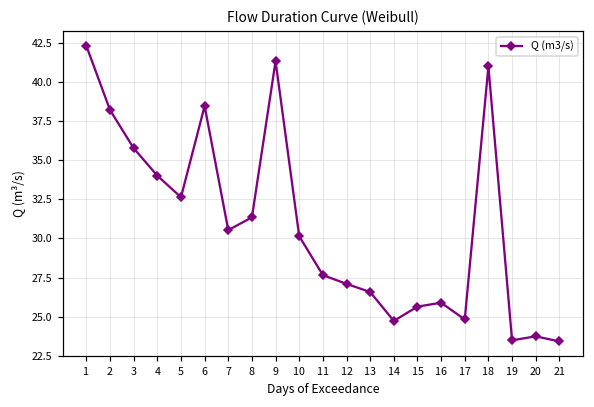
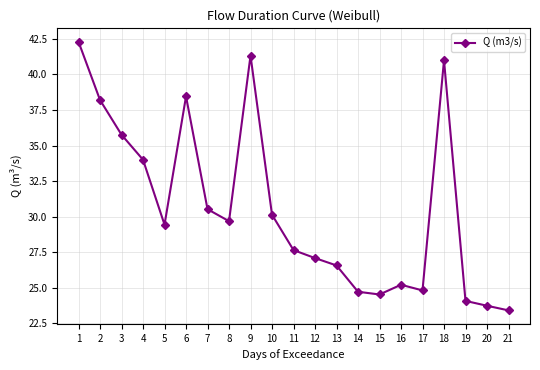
  {
    "1": 42.3,
    "2": 38.2,
    "3": 35.8,
    "4": 34.0,
-   "5": 32.6,
+   "5": 29.4,
    "6": 38.5,
    "7": 30.5,
-   "8": 31.3,
+   "8": 29.7,
    "9": 41.3,
    "10": 30.1,
    "11": 27.7,
    "12": 27.1,
    "13": 26.6,
    "14": 24.7,
-   "15": 25.6,
-   "16": 25.9,
+   "15": 24.5,
+   "16": 25.2,
    "17": 24.8,
    "18": 41.0,
-   "19": 23.5,
+   "19": 24.1,
    "20": 23.7,
    "21": 23.4
  }
